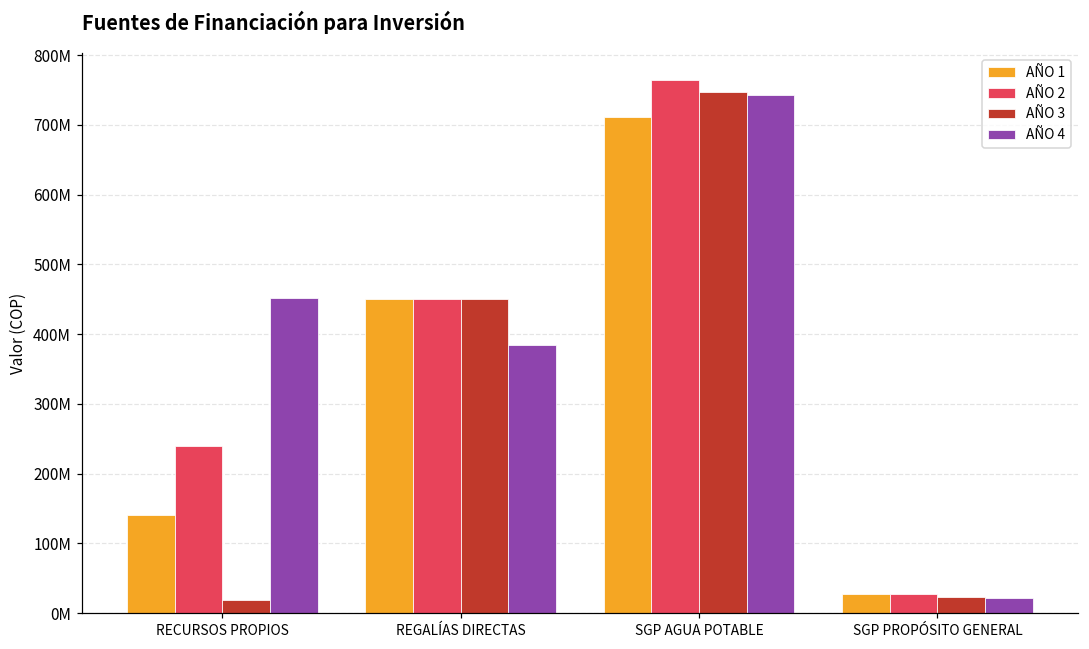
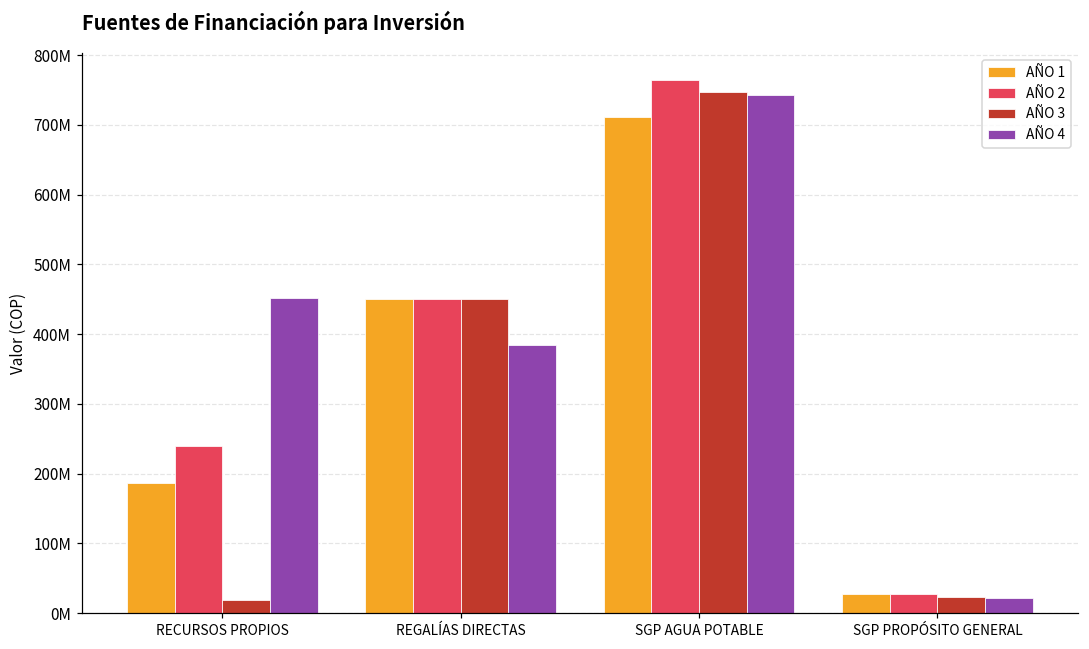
  {
    "AÑO 1": {
-     "RECURSOS PROPIOS": 140000000,
+     "RECURSOS PROPIOS": 190000000,
      "REGALÍAS DIRECTAS": 450000000,
      "SGP AGUA POTABLE": 710000000,
      "SGP PROPÓSITO GENERAL": 30000000
    },
    "AÑO 2": {
      "RECURSOS PROPIOS": 240000000,
      "REGALÍAS DIRECTAS": 450000000,
      "SGP AGUA POTABLE": 760000000,
      "SGP PROPÓSITO GENERAL": 30000000
    },
    "AÑO 3": {
      "RECURSOS PROPIOS": 20000000,
      "REGALÍAS DIRECTAS": 450000000,
      "SGP AGUA POTABLE": 750000000,
      "SGP PROPÓSITO GENERAL": 20000000
    },
    "AÑO 4": {
      "RECURSOS PROPIOS": 450000000,
      "REGALÍAS DIRECTAS": 380000000,
      "SGP AGUA POTABLE": 740000000,
      "SGP PROPÓSITO GENERAL": 20000000
    }
  }
